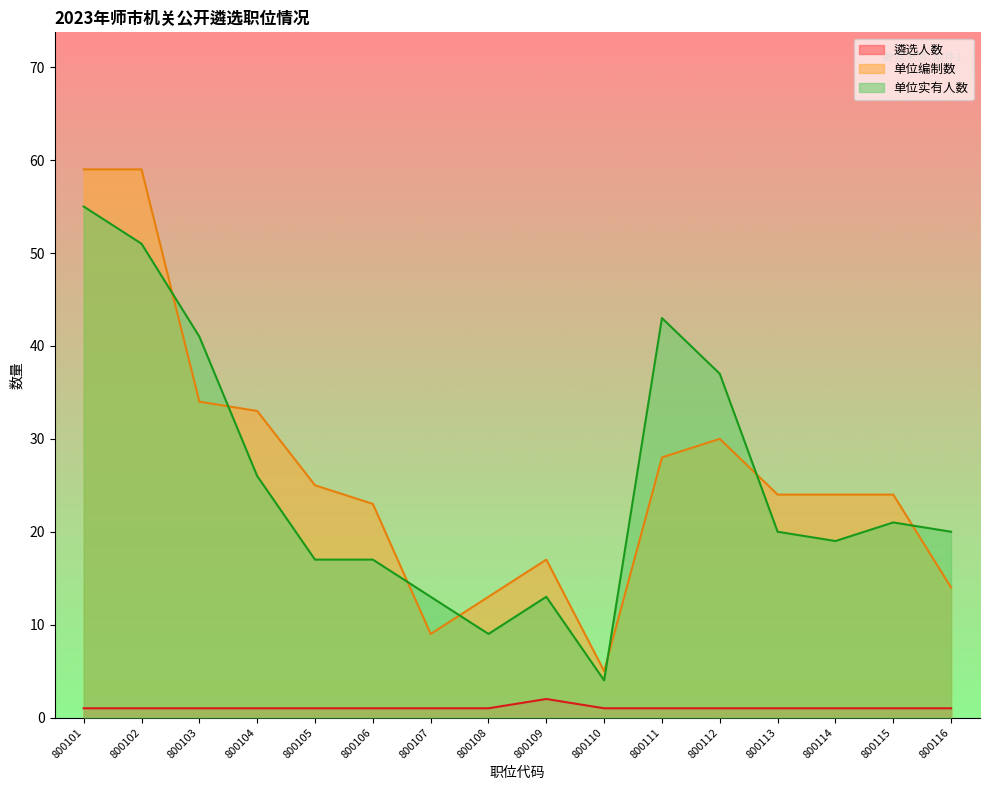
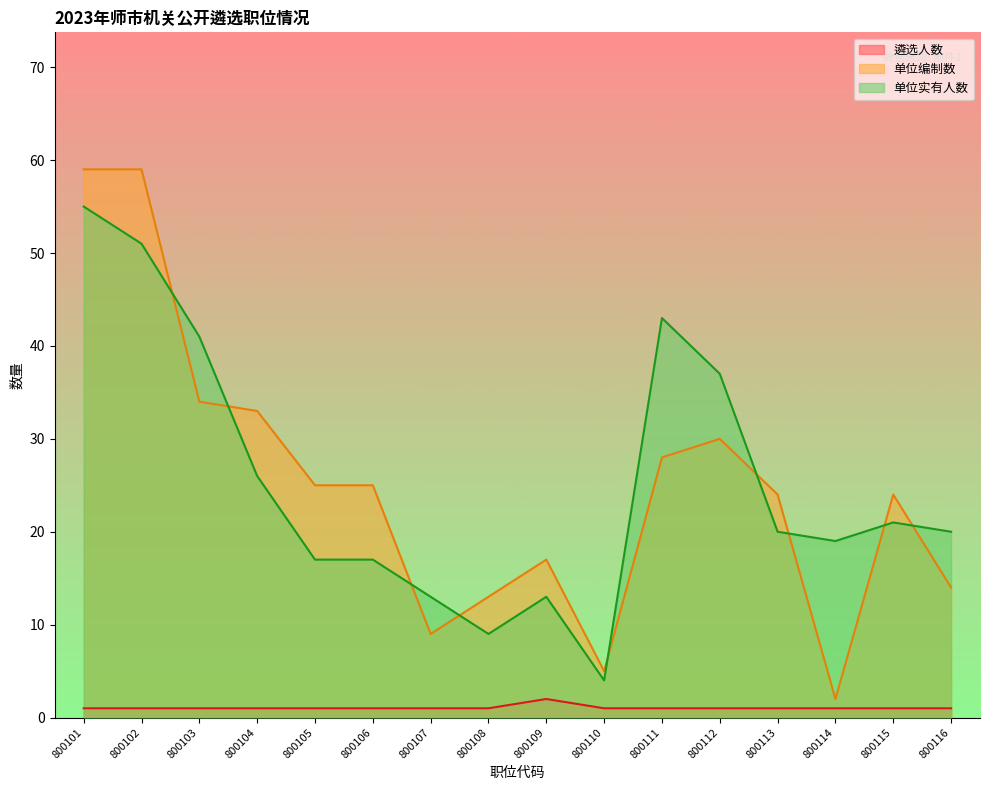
  {
    "遴选人数": {
      "800101": 1,
      "800102": 1,
      "800103": 1,
      "800104": 1,
      "800105": 1,
      "800106": 1,
      "800107": 1,
      "800108": 1,
      "800109": 2,
      "800110": 1,
      "800111": 1,
      "800112": 1,
      "800113": 1,
      "800114": 1,
      "800115": 1,
      "800116": 1
    },
    "单位编制数": {
      "800101": 59,
      "800102": 59,
      "800103": 34,
      "800104": 33,
      "800105": 25,
-     "800106": 23,
+     "800106": 25,
      "800107": 9,
      "800108": 13,
      "800109": 17,
      "800110": 5,
      "800111": 28,
      "800112": 30,
      "800113": 24,
-     "800114": 24,
+     "800114": 2,
      "800115": 24,
      "800116": 14
    },
    "单位实有人数": {
      "800101": 55,
      "800102": 51,
      "800103": 41,
      "800104": 26,
      "800105": 17,
      "800106": 17,
      "800107": 13,
      "800108": 9,
      "800109": 13,
      "800110": 4,
      "800111": 43,
      "800112": 37,
      "800113": 20,
      "800114": 19,
      "800115": 21,
      "800116": 20
    }
  }
